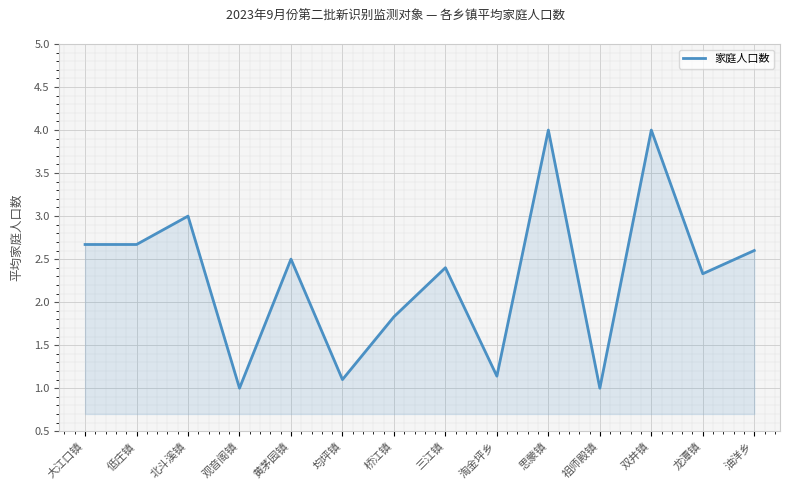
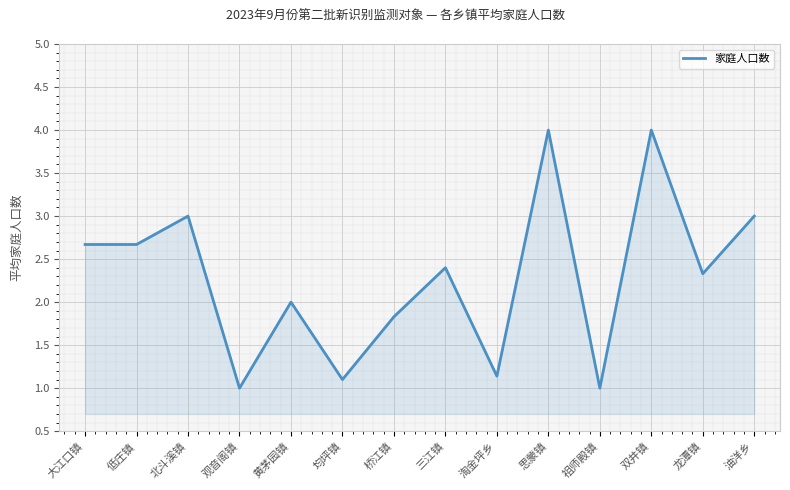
  {
    "大江口镇": 2.7,
    "低庄镇": 2.7,
    "北斗溪镇": 3.0,
    "观音阁镇": 1.0,
-   "黄茅园镇": 2.5,
+   "黄茅园镇": 2.0,
    "均坪镇": 1.1,
    "桥江镇": 1.8,
    "三江镇": 2.4,
    "淘金坪乡": 1.1,
    "思蒙镇": 4.0,
    "祖师殿镇": 1.0,
    "双井镇": 4.0,
    "龙潭镇": 2.3,
-   "油洋乡": 2.6
+   "油洋乡": 3.0
  }
